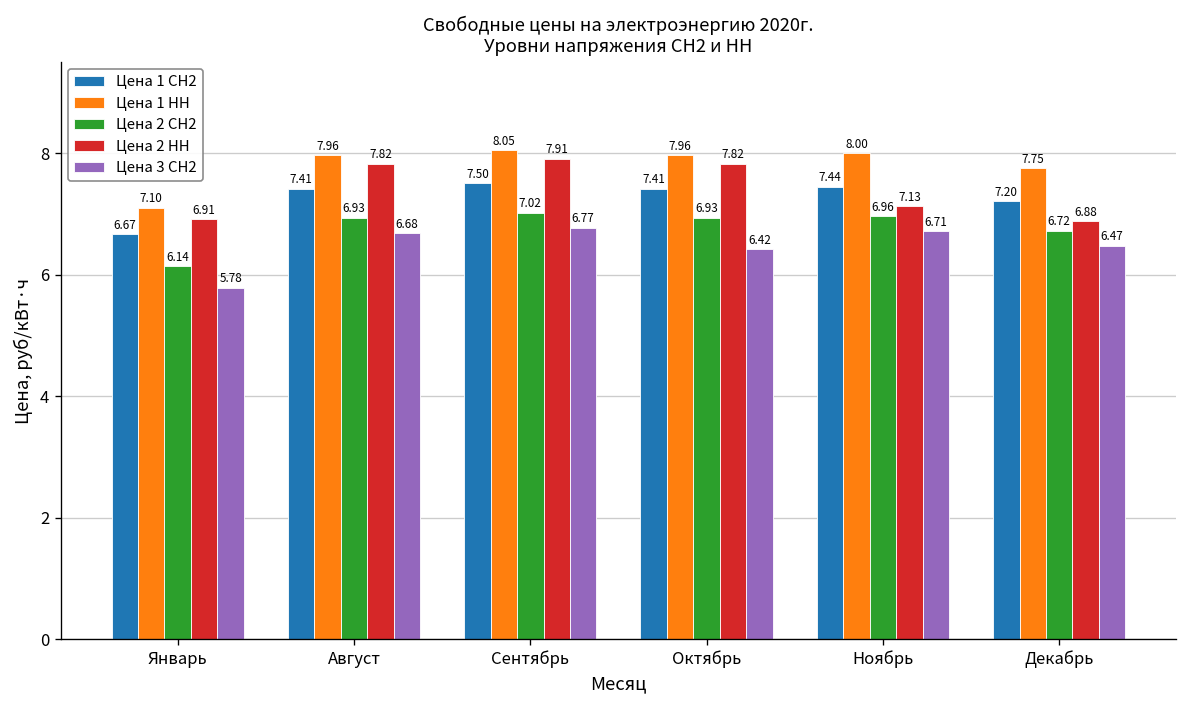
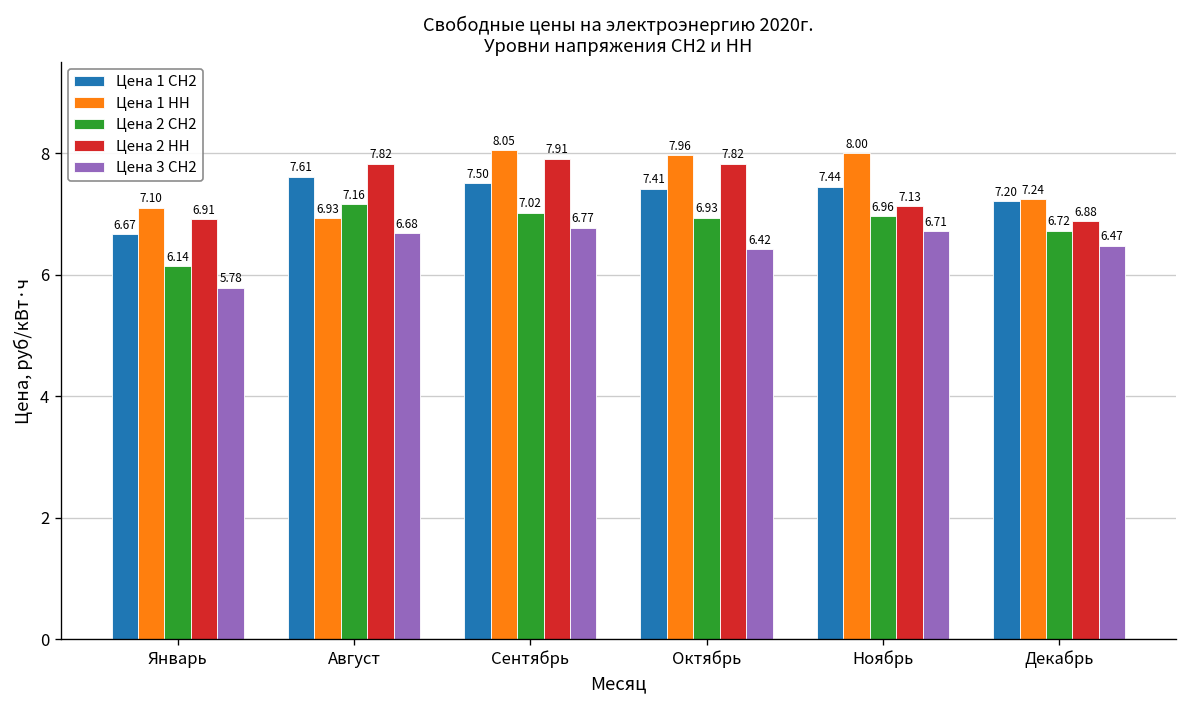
  {
    "Цена 1 СН2": {
      "Январь": 6.67,
-     "Август": 7.41,
+     "Август": 7.61,
      "Сентябрь": 7.50,
      "Октябрь": 7.41,
      "Ноябрь": 7.44,
      "Декабрь": 7.20
    },
    "Цена 1 НН": {
      "Январь": 7.10,
-     "Август": 7.96,
+     "Август": 6.93,
      "Сентябрь": 8.05,
      "Октябрь": 7.96,
      "Ноябрь": 8.00,
-     "Декабрь": 7.75
+     "Декабрь": 7.24
    },
    "Цена 2 СН2": {
      "Январь": 6.14,
-     "Август": 6.93,
+     "Август": 7.16,
      "Сентябрь": 7.02,
      "Октябрь": 6.93,
      "Ноябрь": 6.96,
      "Декабрь": 6.72
    },
    "Цена 2 НН": {
      "Январь": 6.91,
      "Август": 7.82,
      "Сентябрь": 7.91,
      "Октябрь": 7.82,
      "Ноябрь": 7.13,
      "Декабрь": 6.88
    },
    "Цена 3 СН2": {
      "Январь": 5.78,
      "Август": 6.68,
      "Сентябрь": 6.77,
      "Октябрь": 6.42,
      "Ноябрь": 6.71,
      "Декабрь": 6.47
    }
  }
